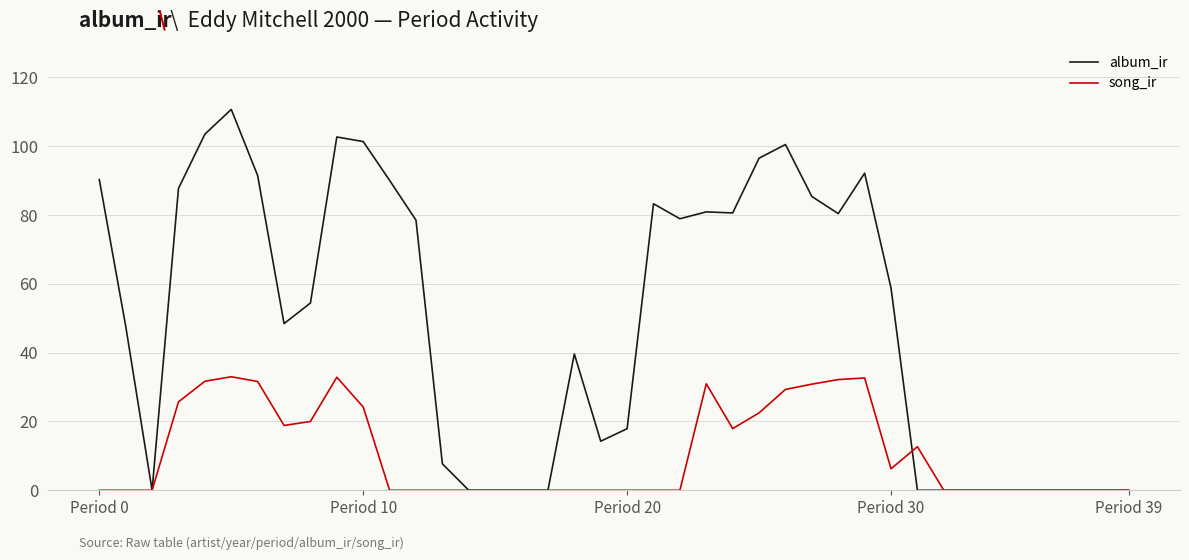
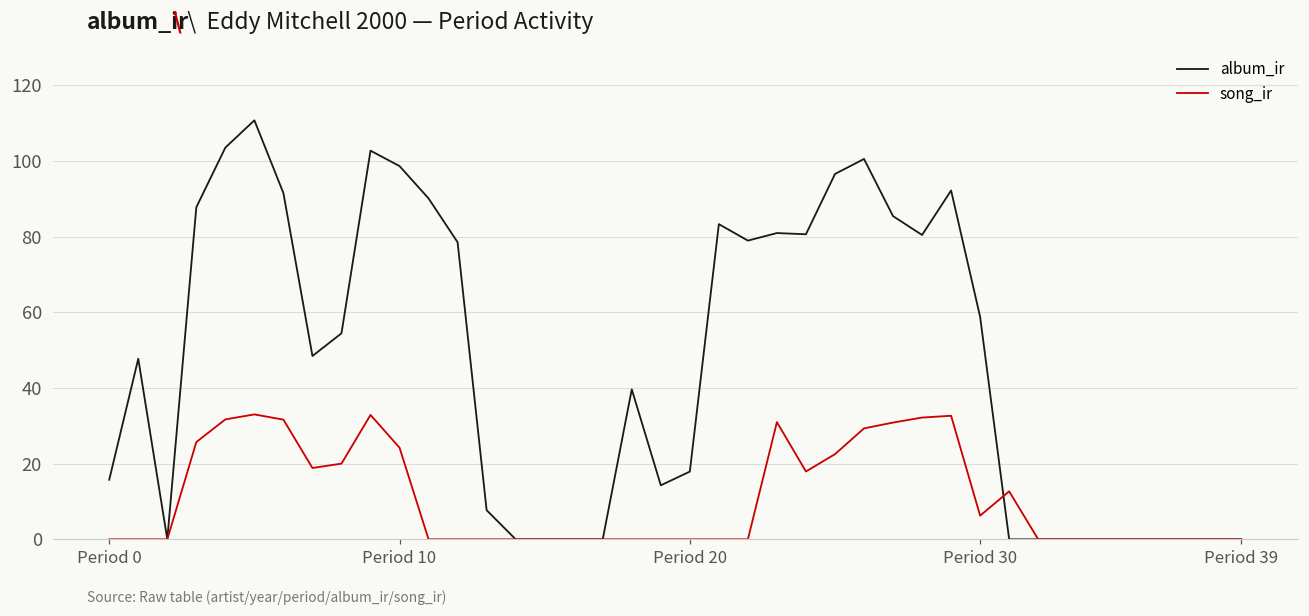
  {
    "album_ir": {
-     "Period 0": 90,
-     "Period 10": 101,
+     "Period 0": 16,
+     "Period 10": 99,
      "Period 20": 18,
      "Period 30": 59
    },
    "song_ir": {
      "Period 0": 0,
      "Period 10": 24,
      "Period 20": 0,
      "Period 30": 6
    }
  }
